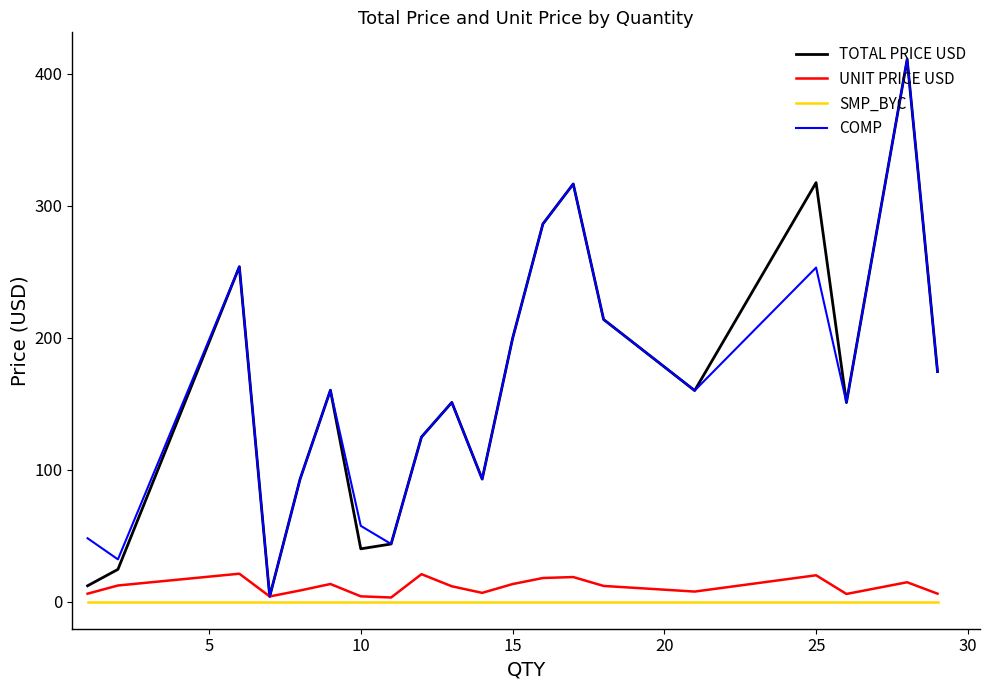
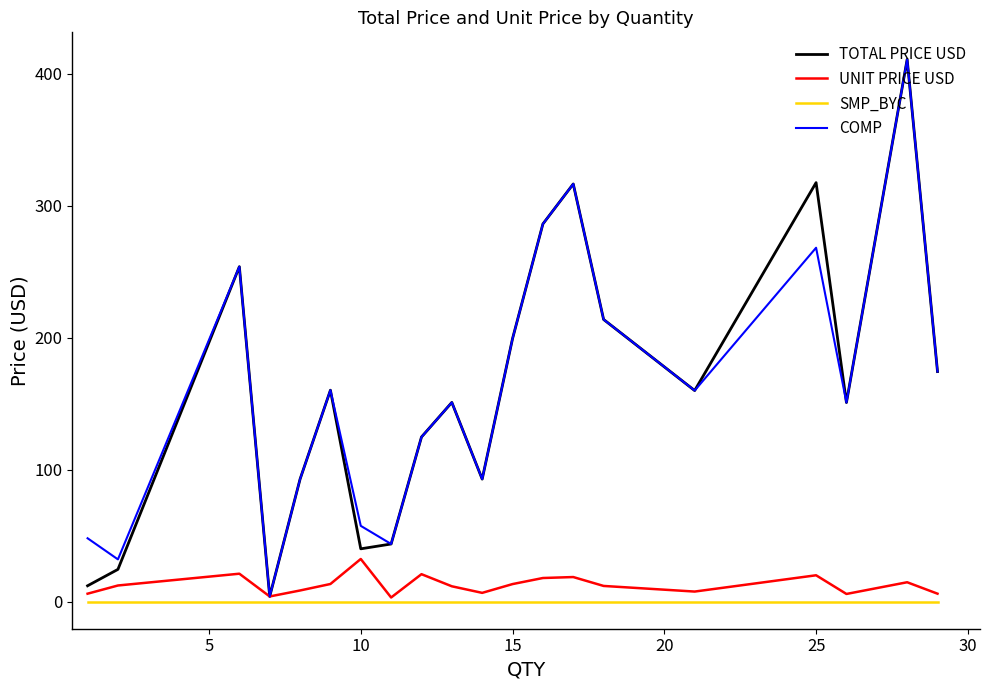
  {
    "TOTAL PRICE USD": {
      "10": 40,
      "25": 317
    },
    "UNIT PRICE USD": {
-     "10": 4,
+     "10": 32,
      "15": 13,
      "25": 20
    },
    "SMP_BYC": {
      "10": 0,
      "15": 0,
      "25": 0
    },
    "COMP": {
      "10": 57,
-     "25": 253
+     "25": 268
    }
  }
